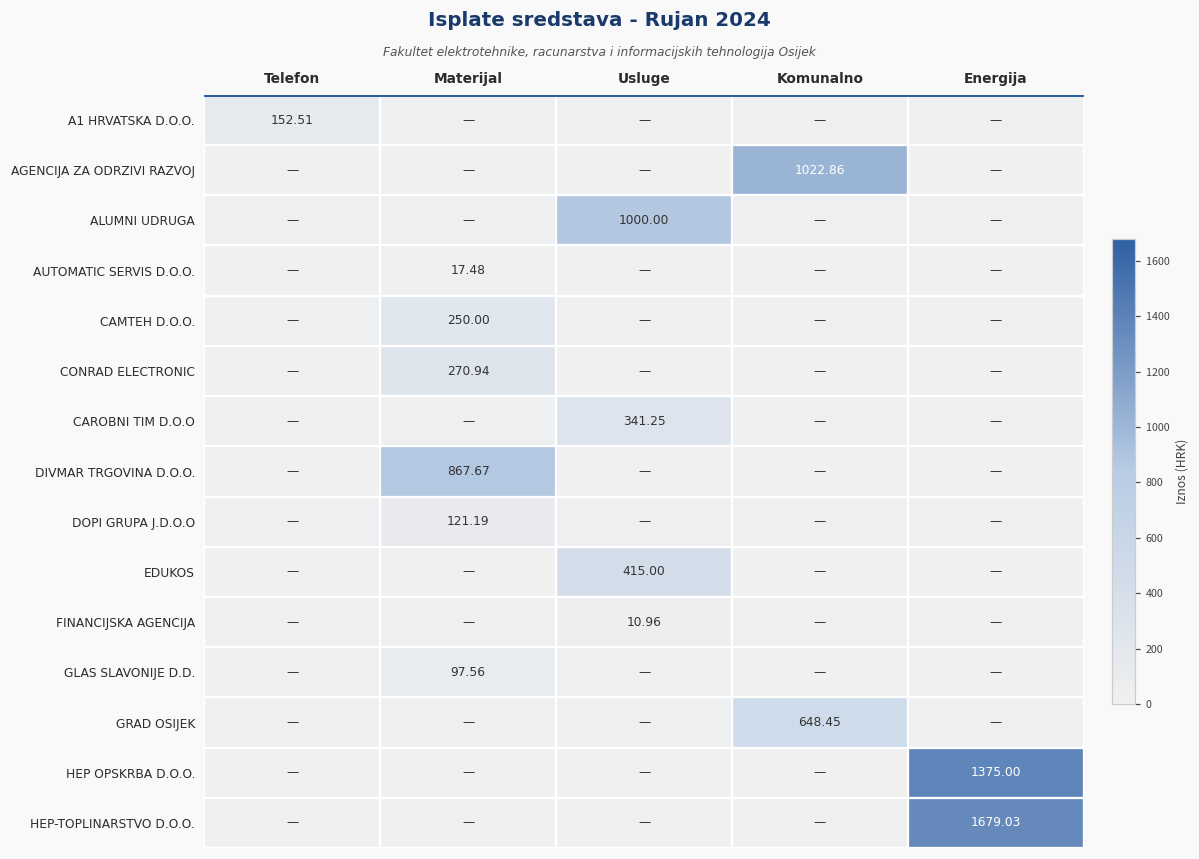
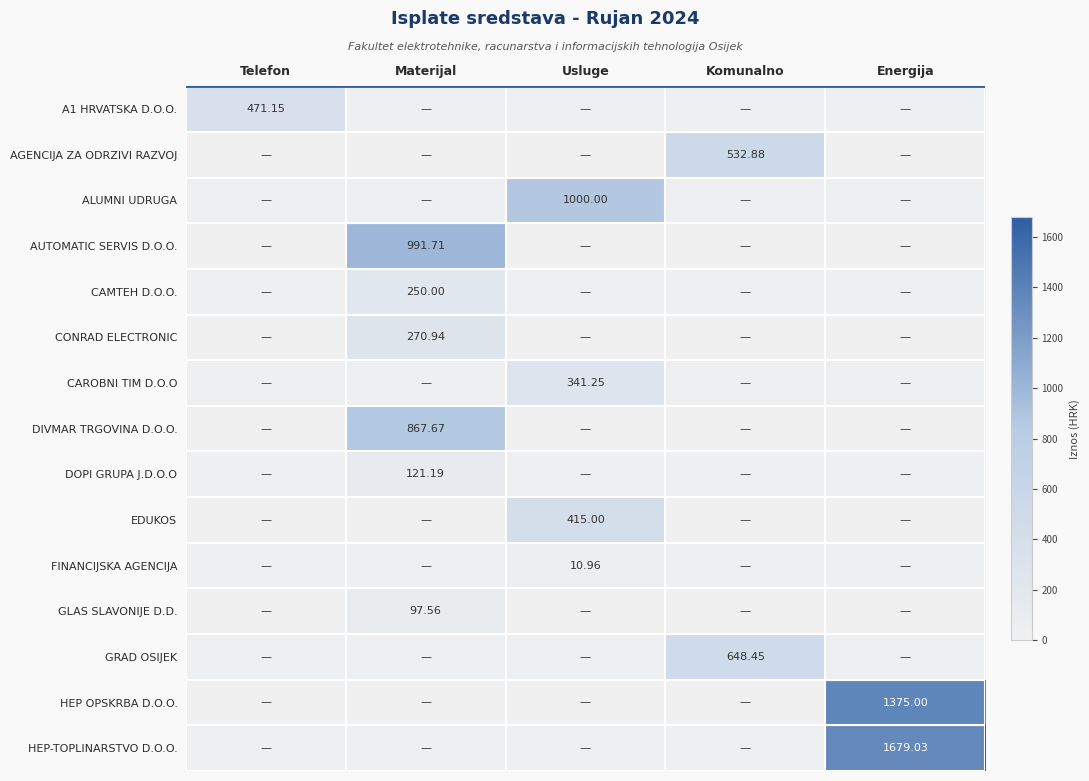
  {
    "A1 HRVATSKA D.O.O.": {
-     "Telefon": 152.51
+     "Telefon": 471.15
    },
    "AGENCIJA ZA ODRZIVI RAZVOJ": {
-     "Komunalno": 1022.86
+     "Komunalno": 532.88
    },
    "ALUMNI UDRUGA": {
      "Usluge": 1000.00
    },
    "AUTOMATIC SERVIS D.O.O.": {
-     "Materijal": 17.48
+     "Materijal": 991.71
    },
    "CAMTEH D.O.O.": {
      "Materijal": 250.00
    },
    "CONRAD ELECTRONIC": {
      "Materijal": 270.94
    },
    "CAROBNI TIM D.O.O": {
      "Usluge": 341.25
    },
    "DIVMAR TRGOVINA D.O.O.": {
      "Materijal": 867.67
    },
    "DOPI GRUPA J.D.O.O": {
      "Materijal": 121.19
    },
    "EDUKOS": {
      "Usluge": 415.00
    },
    "FINANCIJSKA AGENCIJA": {
      "Usluge": 10.96
    },
    "GLAS SLAVONIJE D.D.": {
      "Materijal": 97.56
    },
    "GRAD OSIJEK": {
      "Komunalno": 648.45
    },
    "HEP OPSKRBA D.O.O.": {
      "Energija": 1375.00
    },
    "HEP-TOPLINARSTVO D.O.O.": {
      "Energija": 1679.03
    }
  }
